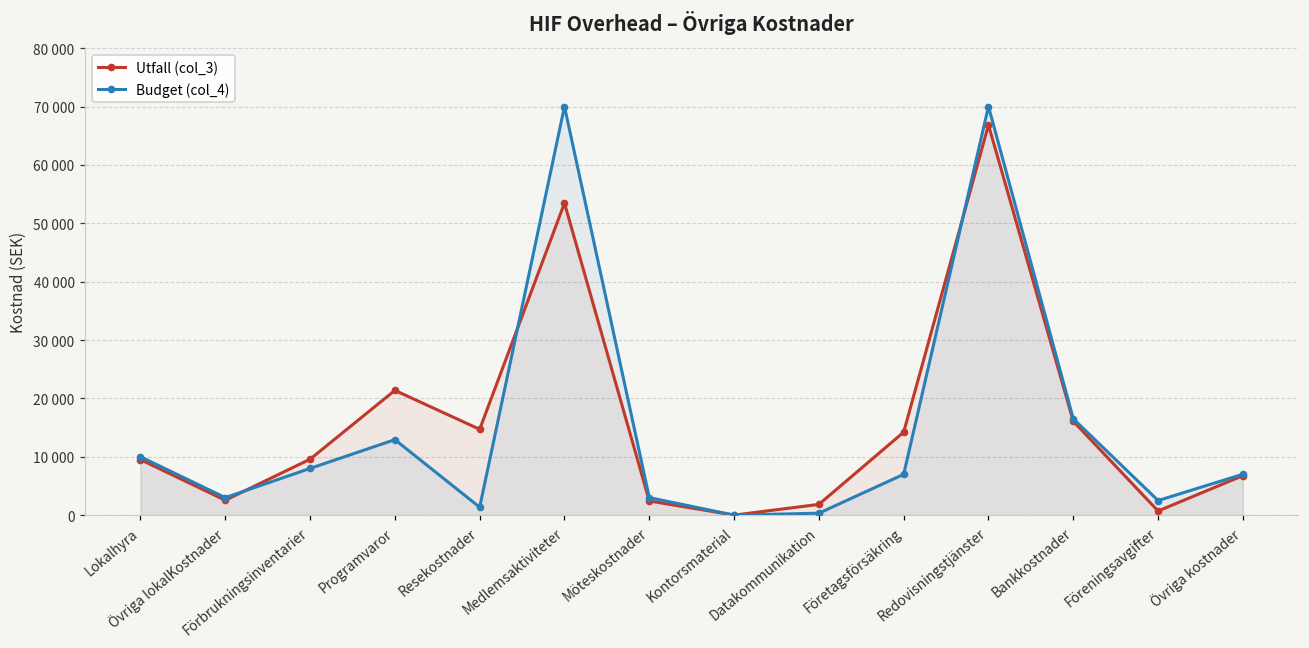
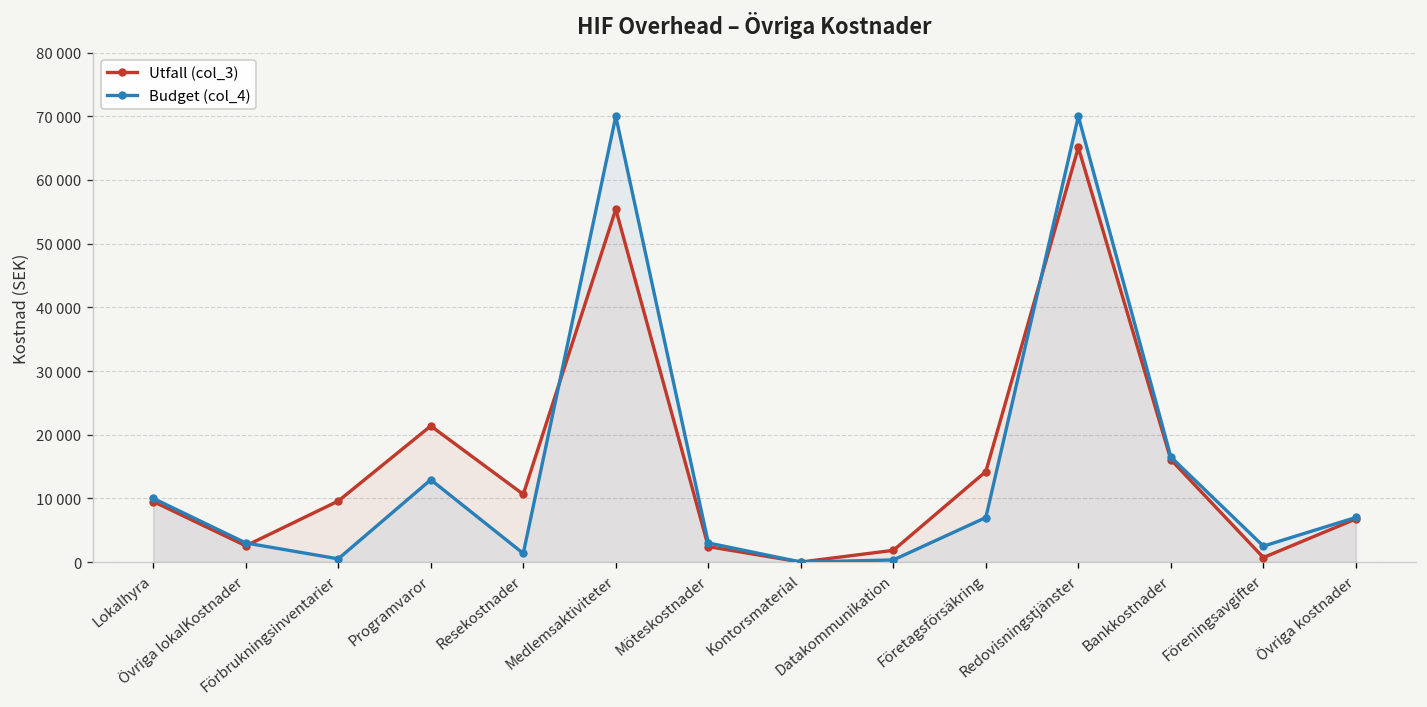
  {
    "Utfall (col_3)": {
      "Lokalhyra": 10000,
      "Förbrukningsinventarier": 10000,
      "Programvaror": 21000,
-     "Resekostnader": 15000,
-     "Medlemsaktiviteter": 53000,
+     "Resekostnader": 11000,
+     "Medlemsaktiviteter": 55000,
      "Möteskostnader": 2000,
      "Datakommunikation": 2000,
      "Företagsförsäkring": 14000,
-     "Redovisningstjänster": 67000,
+     "Redovisningstjänster": 65000,
      "Föreningsavgifter": 1000
    },
    "Budget (col_4)": {
      "Lokalhyra": 10000,
-     "Förbrukningsinventarier": 8000,
+     "Förbrukningsinventarier": 1000,
      "Programvaror": 13000,
      "Resekostnader": 1000,
      "Medlemsaktiviteter": 70000,
      "Möteskostnader": 3000,
      "Datakommunikation": 0,
      "Företagsförsäkring": 7000,
      "Redovisningstjänster": 70000,
      "Föreningsavgifter": 3000
    }
  }
